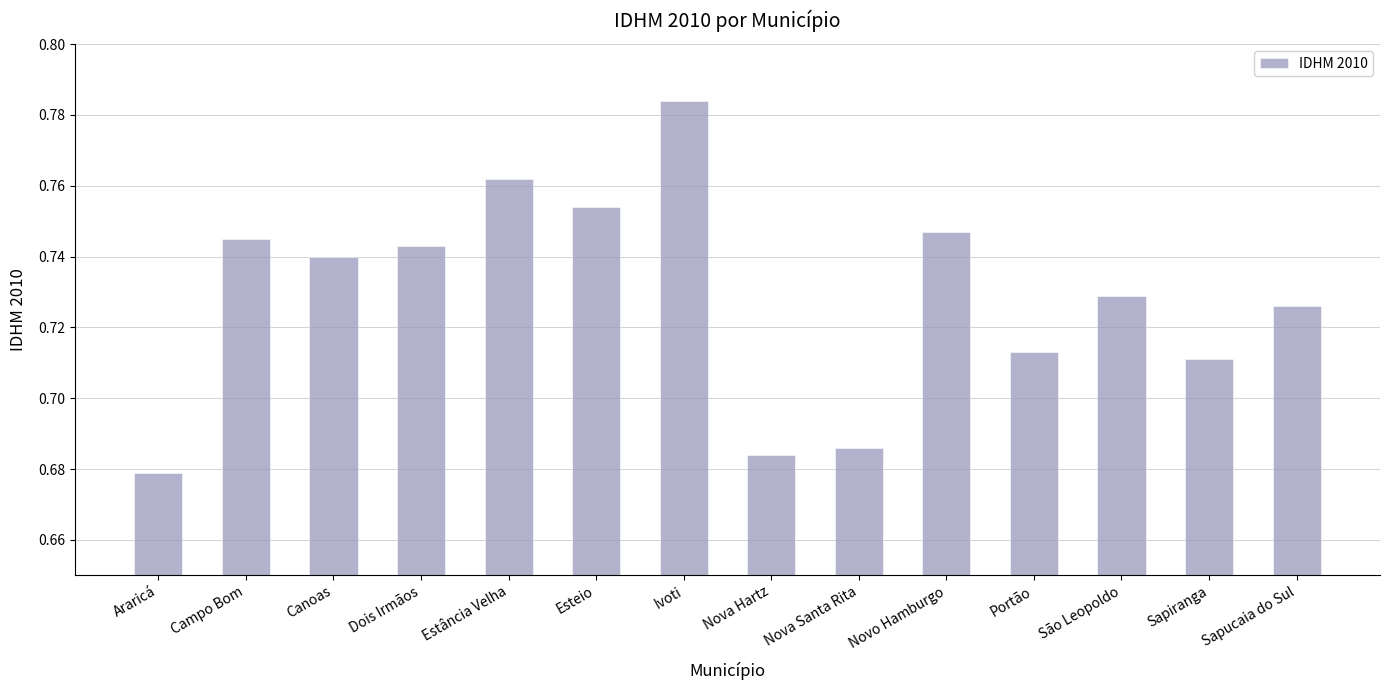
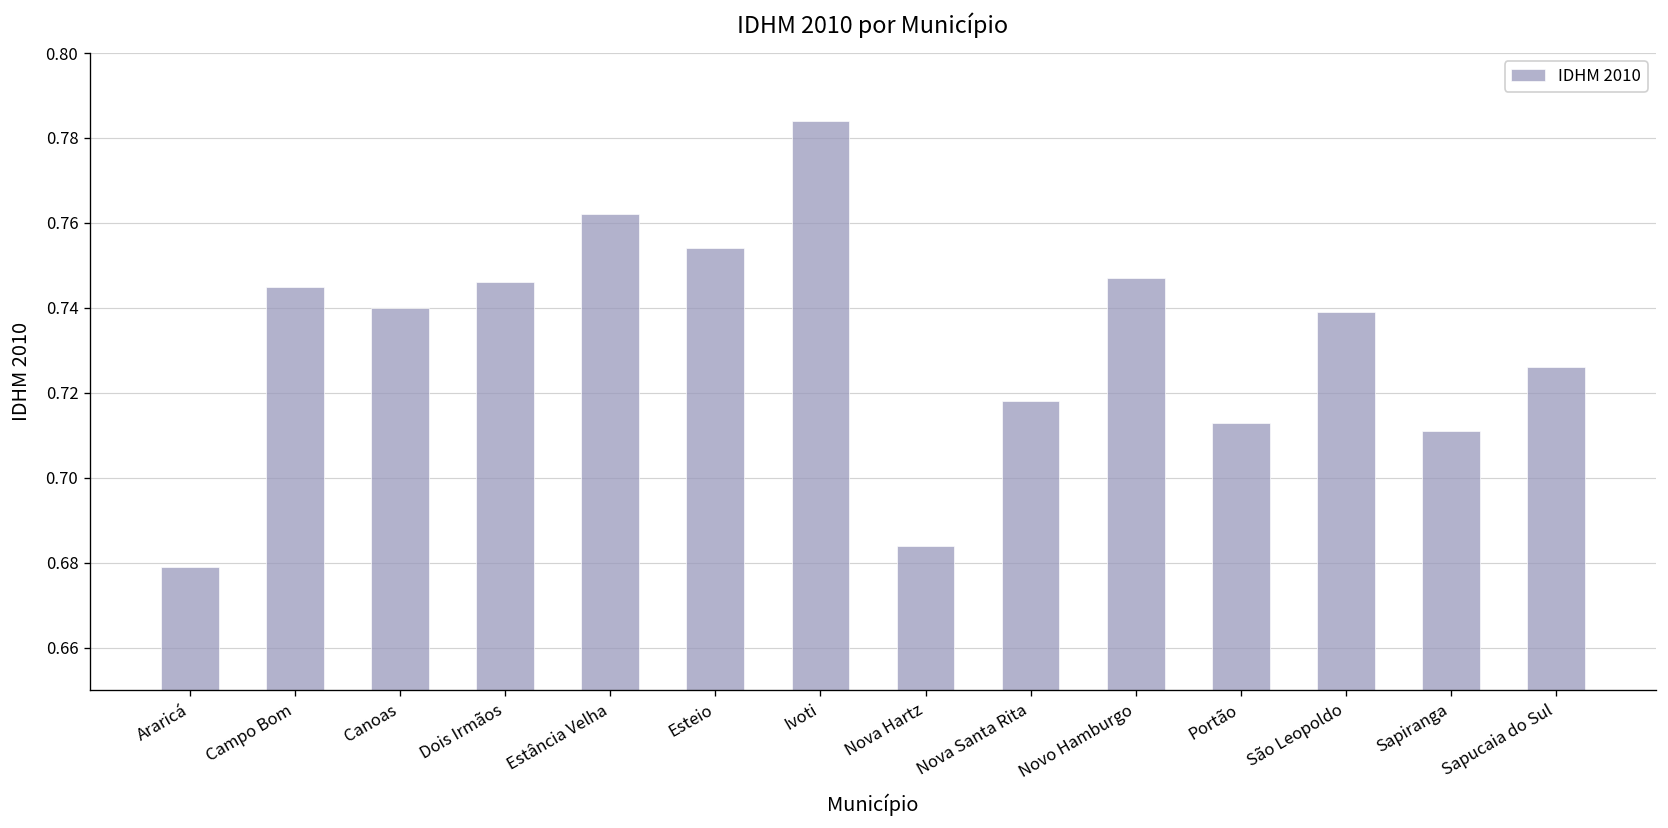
  {
    "Araricá": 0.679,
    "Campo Bom": 0.745,
    "Canoas": 0.740,
-   "Dois Irmãos": 0.743,
+   "Dois Irmãos": 0.746,
    "Estância Velha": 0.762,
    "Esteio": 0.754,
    "Ivoti": 0.784,
    "Nova Hartz": 0.684,
-   "Nova Santa Rita": 0.686,
+   "Nova Santa Rita": 0.718,
    "Novo Hamburgo": 0.747,
    "Portão": 0.713,
-   "São Leopoldo": 0.729,
+   "São Leopoldo": 0.739,
    "Sapiranga": 0.711,
    "Sapucaia do Sul": 0.726
  }
